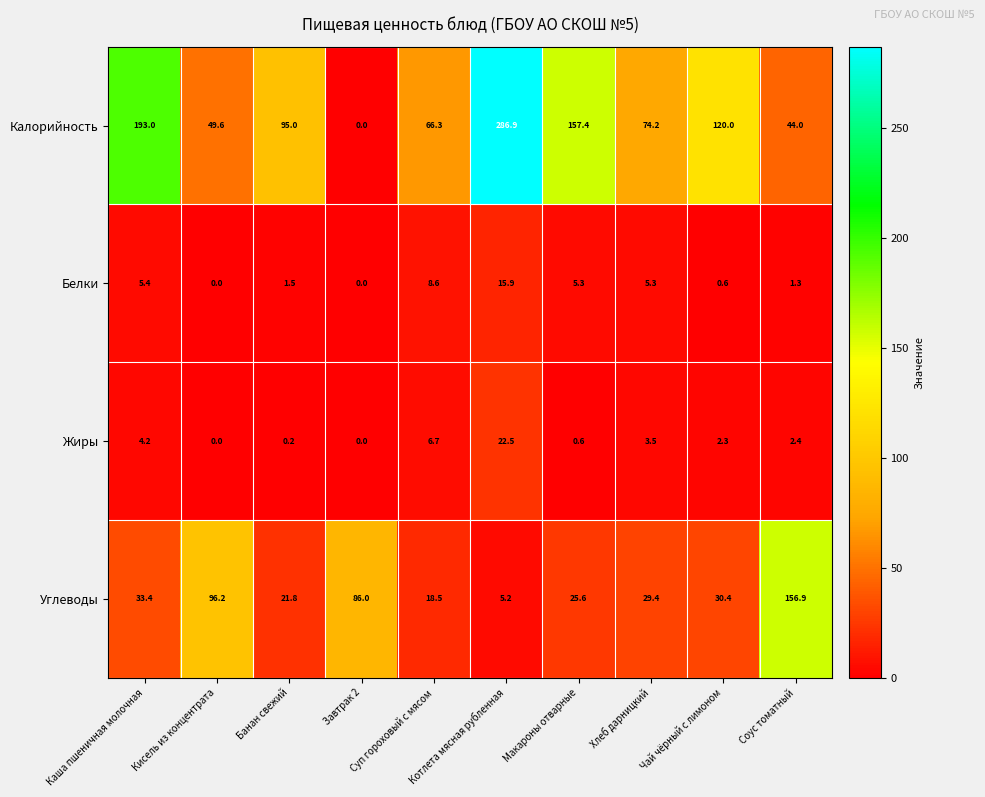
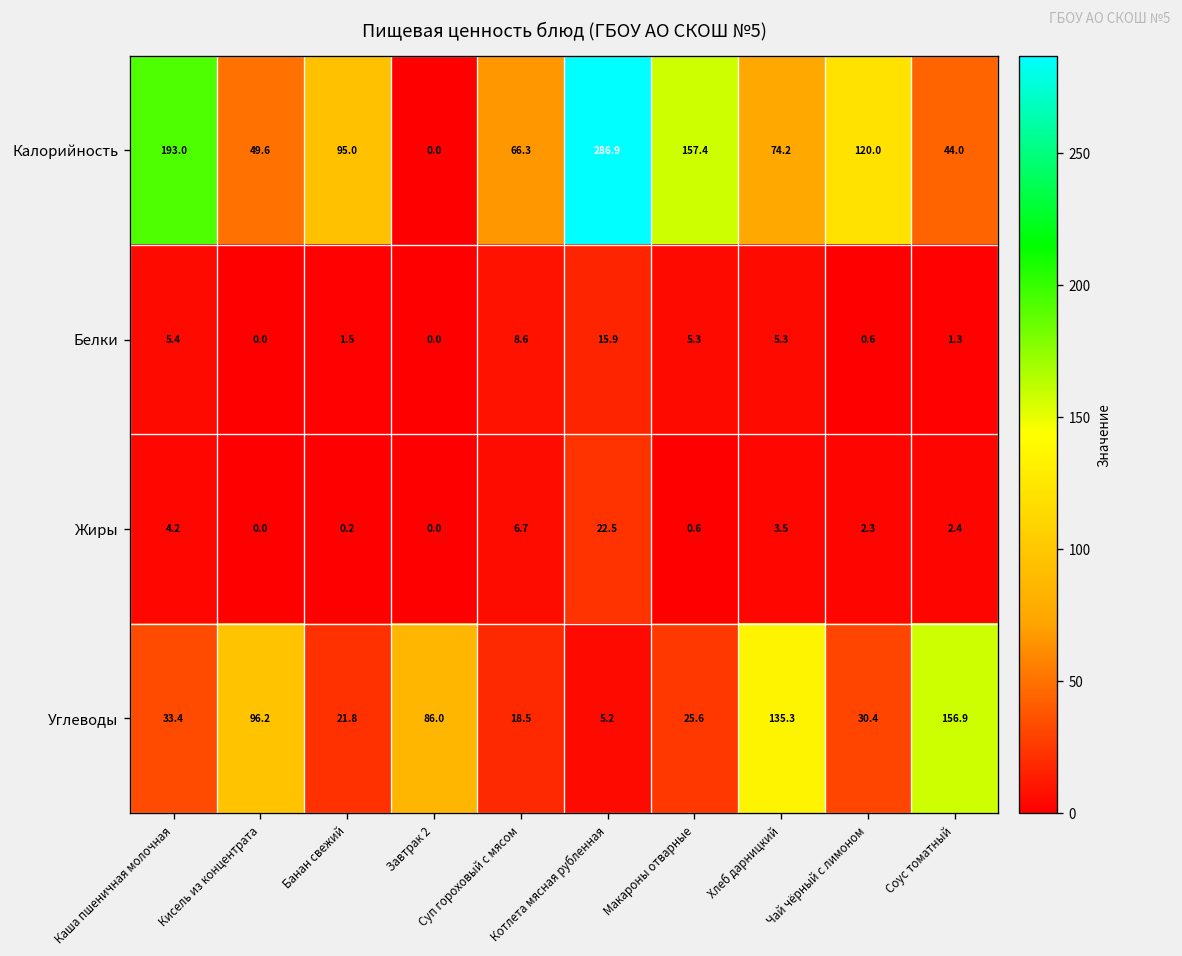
  {
    "Калорийность": {
      "Каша пшеничная молочная": 193.0,
      "Кисель из концентрата": 49.6,
      "Банан свежий": 95.0,
      "Завтрак 2": 0.0,
      "Суп гороховый с мясом": 66.3,
      "Котлета мясная рубленная": 286.9,
      "Макароны отварные": 157.4,
      "Хлеб дарницкий": 74.2,
      "Чай чёрный с лимоном": 120.0,
      "Соус томатный": 44.0
    },
    "Белки": {
      "Каша пшеничная молочная": 5.4,
      "Кисель из концентрата": 0.0,
      "Банан свежий": 1.5,
      "Завтрак 2": 0.0,
      "Суп гороховый с мясом": 8.6,
      "Котлета мясная рубленная": 15.9,
      "Макароны отварные": 5.3,
      "Хлеб дарницкий": 5.3,
      "Чай чёрный с лимоном": 0.6,
      "Соус томатный": 1.3
    },
    "Жиры": {
      "Каша пшеничная молочная": 4.2,
      "Кисель из концентрата": 0.0,
      "Банан свежий": 0.2,
      "Завтрак 2": 0.0,
      "Суп гороховый с мясом": 6.7,
      "Котлета мясная рубленная": 22.5,
      "Макароны отварные": 0.6,
      "Хлеб дарницкий": 3.5,
      "Чай чёрный с лимоном": 2.3,
      "Соус томатный": 2.4
    },
    "Углеводы": {
      "Каша пшеничная молочная": 33.4,
      "Кисель из концентрата": 96.2,
      "Банан свежий": 21.8,
      "Завтрак 2": 86.0,
      "Суп гороховый с мясом": 18.5,
      "Котлета мясная рубленная": 5.2,
      "Макароны отварные": 25.6,
-     "Хлеб дарницкий": 29.4,
+     "Хлеб дарницкий": 135.3,
      "Чай чёрный с лимоном": 30.4,
      "Соус томатный": 156.9
    }
  }
